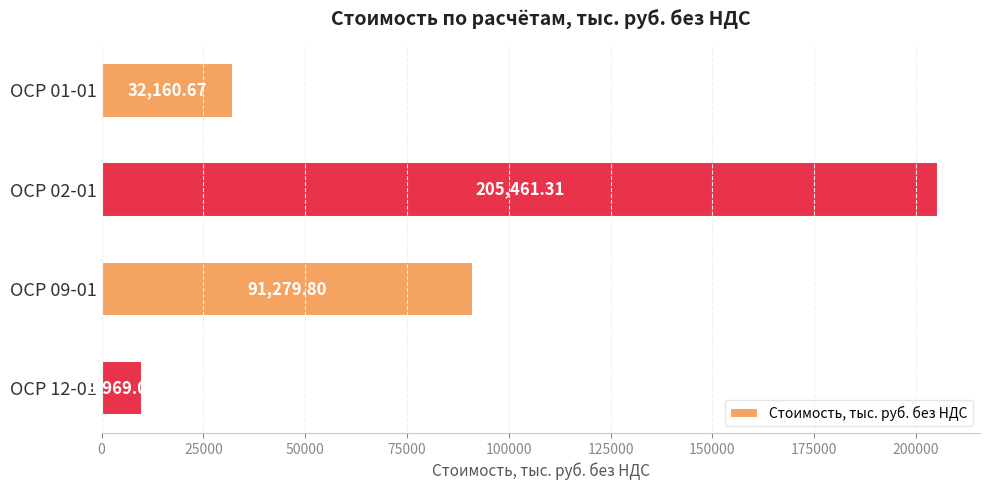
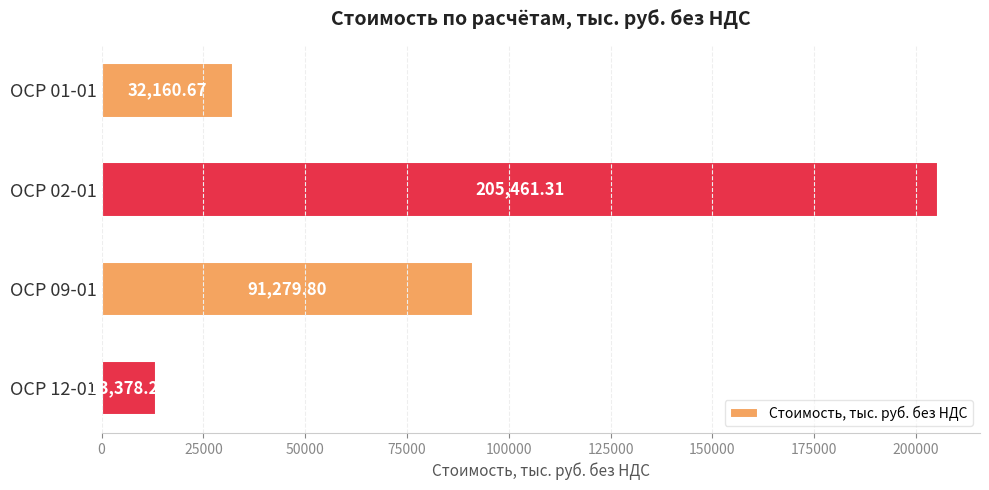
  {
-   "ОСР 12-01": 10000
+   "ОСР 12-01": 13000
  }
